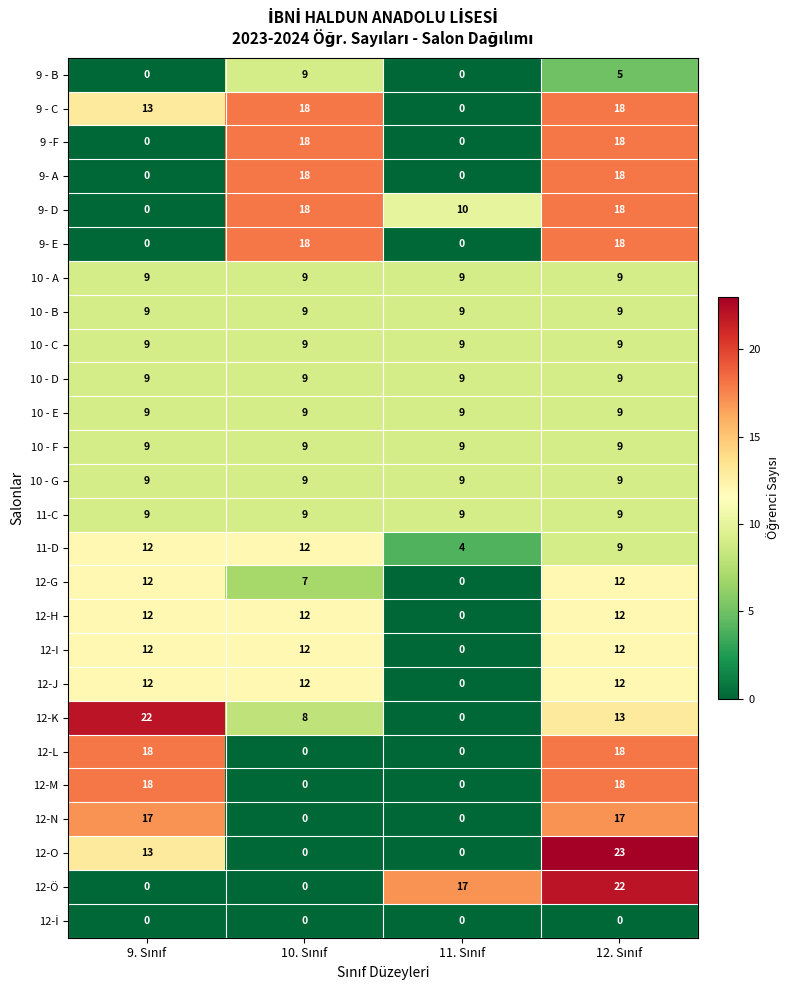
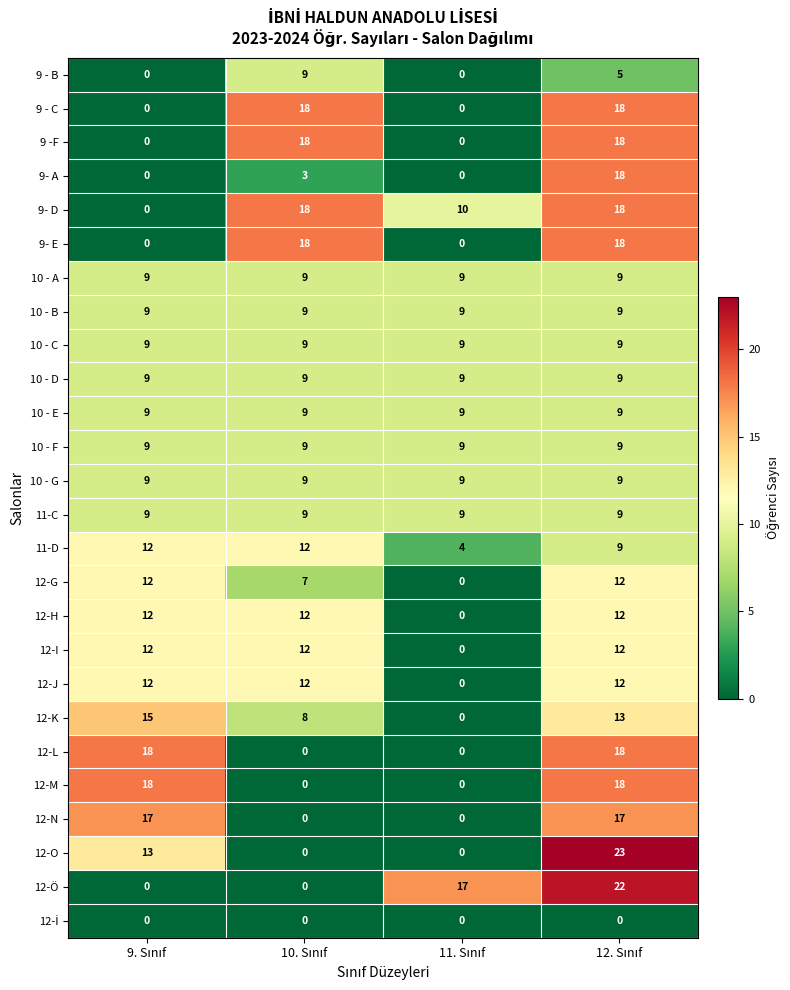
  {
    "9 - B": {
      "9. Sınıf": 0,
      "10. Sınıf": 9,
      "11. Sınıf": 0,
      "12. Sınıf": 5
    },
    "9 - C": {
-     "9. Sınıf": 13,
+     "9. Sınıf": 0,
      "10. Sınıf": 18,
      "11. Sınıf": 0,
      "12. Sınıf": 18
    },
    "9 -F": {
      "9. Sınıf": 0,
      "10. Sınıf": 18,
      "11. Sınıf": 0,
      "12. Sınıf": 18
    },
    "9- A": {
      "9. Sınıf": 0,
-     "10. Sınıf": 18,
+     "10. Sınıf": 3,
      "11. Sınıf": 0,
      "12. Sınıf": 18
    },
    "9- D": {
      "9. Sınıf": 0,
      "10. Sınıf": 18,
      "11. Sınıf": 10,
      "12. Sınıf": 18
    },
    "9- E": {
      "9. Sınıf": 0,
      "10. Sınıf": 18,
      "11. Sınıf": 0,
      "12. Sınıf": 18
    },
    "10 - A": {
      "9. Sınıf": 9,
      "10. Sınıf": 9,
      "11. Sınıf": 9,
      "12. Sınıf": 9
    },
    "10 - B": {
      "9. Sınıf": 9,
      "10. Sınıf": 9,
      "11. Sınıf": 9,
      "12. Sınıf": 9
    },
    "10 - C": {
      "9. Sınıf": 9,
      "10. Sınıf": 9,
      "11. Sınıf": 9,
      "12. Sınıf": 9
    },
    "10 - D": {
      "9. Sınıf": 9,
      "10. Sınıf": 9,
      "11. Sınıf": 9,
      "12. Sınıf": 9
    },
    "10 - E": {
      "9. Sınıf": 9,
      "10. Sınıf": 9,
      "11. Sınıf": 9,
      "12. Sınıf": 9
    },
    "10 - F": {
      "9. Sınıf": 9,
      "10. Sınıf": 9,
      "11. Sınıf": 9,
      "12. Sınıf": 9
    },
    "10 - G": {
      "9. Sınıf": 9,
      "10. Sınıf": 9,
      "11. Sınıf": 9,
      "12. Sınıf": 9
    },
    "11-C": {
      "9. Sınıf": 9,
      "10. Sınıf": 9,
      "11. Sınıf": 9,
      "12. Sınıf": 9
    },
    "11-D": {
      "9. Sınıf": 12,
      "10. Sınıf": 12,
      "11. Sınıf": 4,
      "12. Sınıf": 9
    },
    "12-G": {
      "9. Sınıf": 12,
      "10. Sınıf": 7,
      "11. Sınıf": 0,
      "12. Sınıf": 12
    },
    "12-H": {
      "9. Sınıf": 12,
      "10. Sınıf": 12,
      "11. Sınıf": 0,
      "12. Sınıf": 12
    },
    "12-I": {
      "9. Sınıf": 12,
      "10. Sınıf": 12,
      "11. Sınıf": 0,
      "12. Sınıf": 12
    },
    "12-J": {
      "9. Sınıf": 12,
      "10. Sınıf": 12,
      "11. Sınıf": 0,
      "12. Sınıf": 12
    },
    "12-K": {
-     "9. Sınıf": 22,
+     "9. Sınıf": 15,
      "10. Sınıf": 8,
      "11. Sınıf": 0,
      "12. Sınıf": 13
    },
    "12-L": {
      "9. Sınıf": 18,
      "10. Sınıf": 0,
      "11. Sınıf": 0,
      "12. Sınıf": 18
    },
    "12-M": {
      "9. Sınıf": 18,
      "10. Sınıf": 0,
      "11. Sınıf": 0,
      "12. Sınıf": 18
    },
    "12-N": {
      "9. Sınıf": 17,
      "10. Sınıf": 0,
      "11. Sınıf": 0,
      "12. Sınıf": 17
    },
    "12-O": {
      "9. Sınıf": 13,
      "10. Sınıf": 0,
      "11. Sınıf": 0,
      "12. Sınıf": 23
    },
    "12-Ö": {
      "9. Sınıf": 0,
      "10. Sınıf": 0,
      "11. Sınıf": 17,
      "12. Sınıf": 22
    },
    "12-İ": {
      "9. Sınıf": 0,
      "10. Sınıf": 0,
      "11. Sınıf": 0,
      "12. Sınıf": 0
    }
  }
